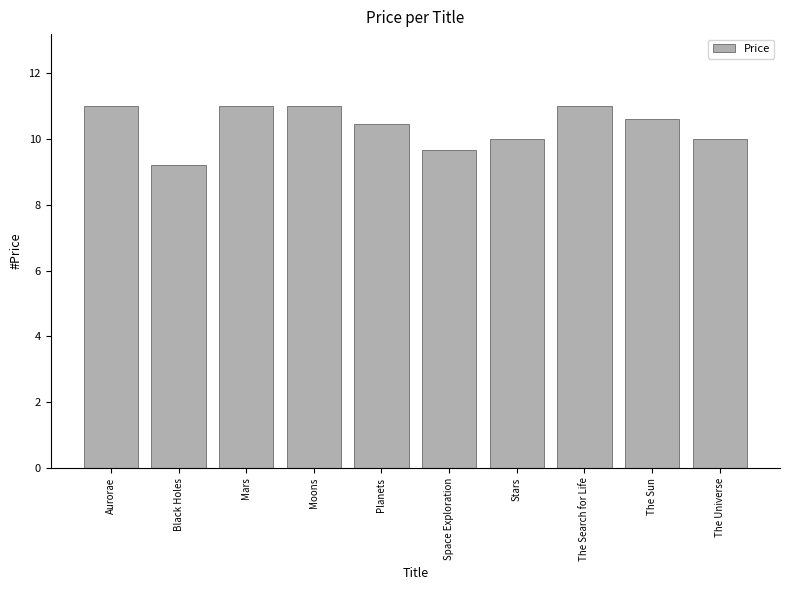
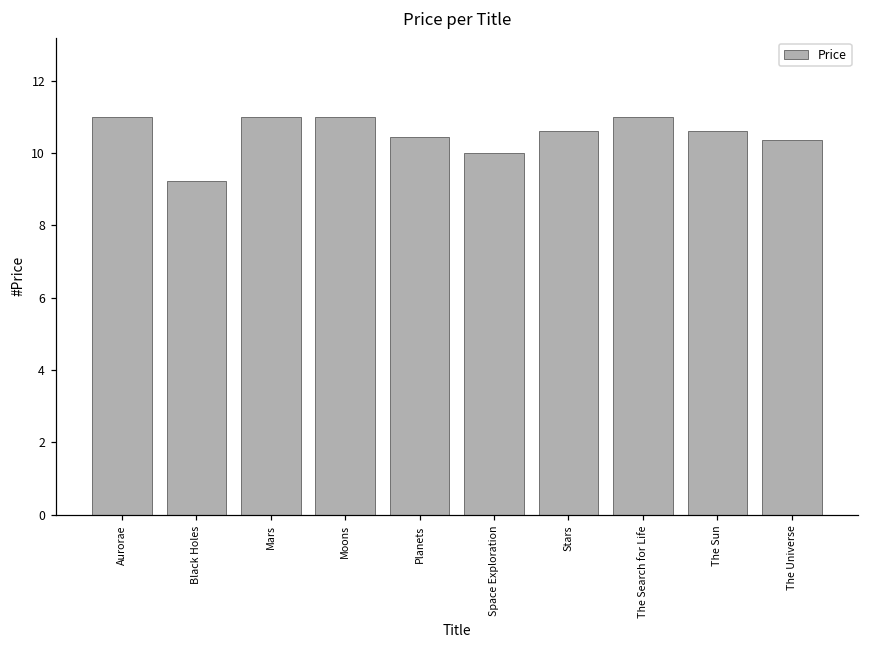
  {
    "Aurorae": 11.0,
    "Black Holes": 9.2,
    "Mars": 11.0,
    "Moons": 11.0,
    "Planets": 10.4,
-   "Space Exploration": 9.7,
-   "Stars": 10.0,
+   "Space Exploration": 10.0,
+   "Stars": 10.6,
    "The Search for Life": 11.0,
    "The Sun": 10.6,
-   "The Universe": 10.0
+   "The Universe": 10.4
  }
